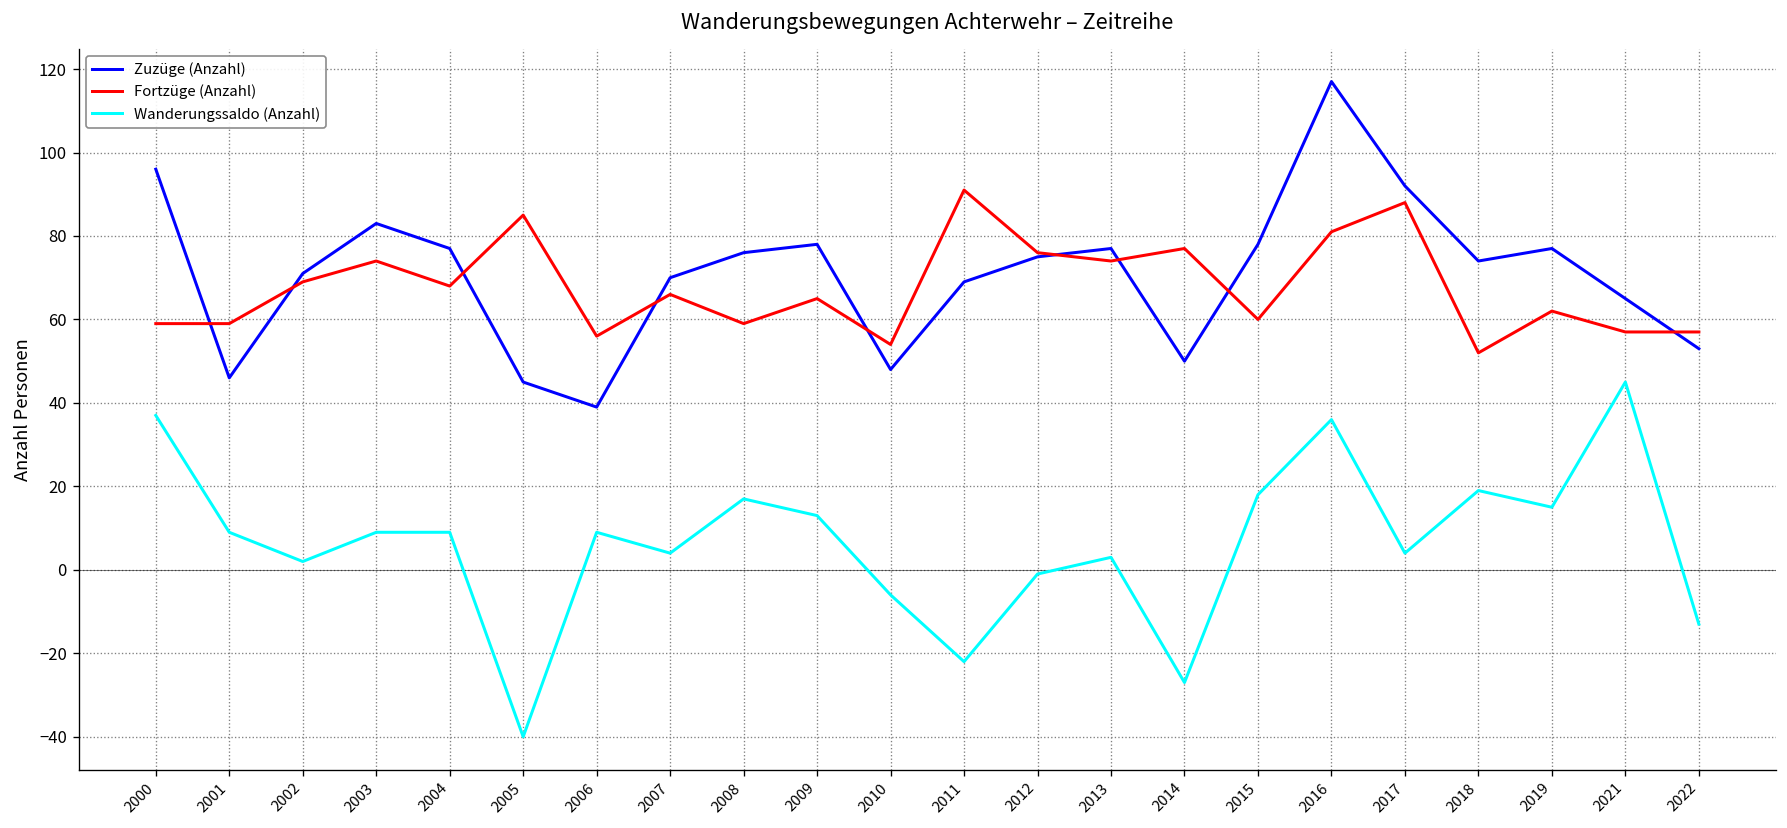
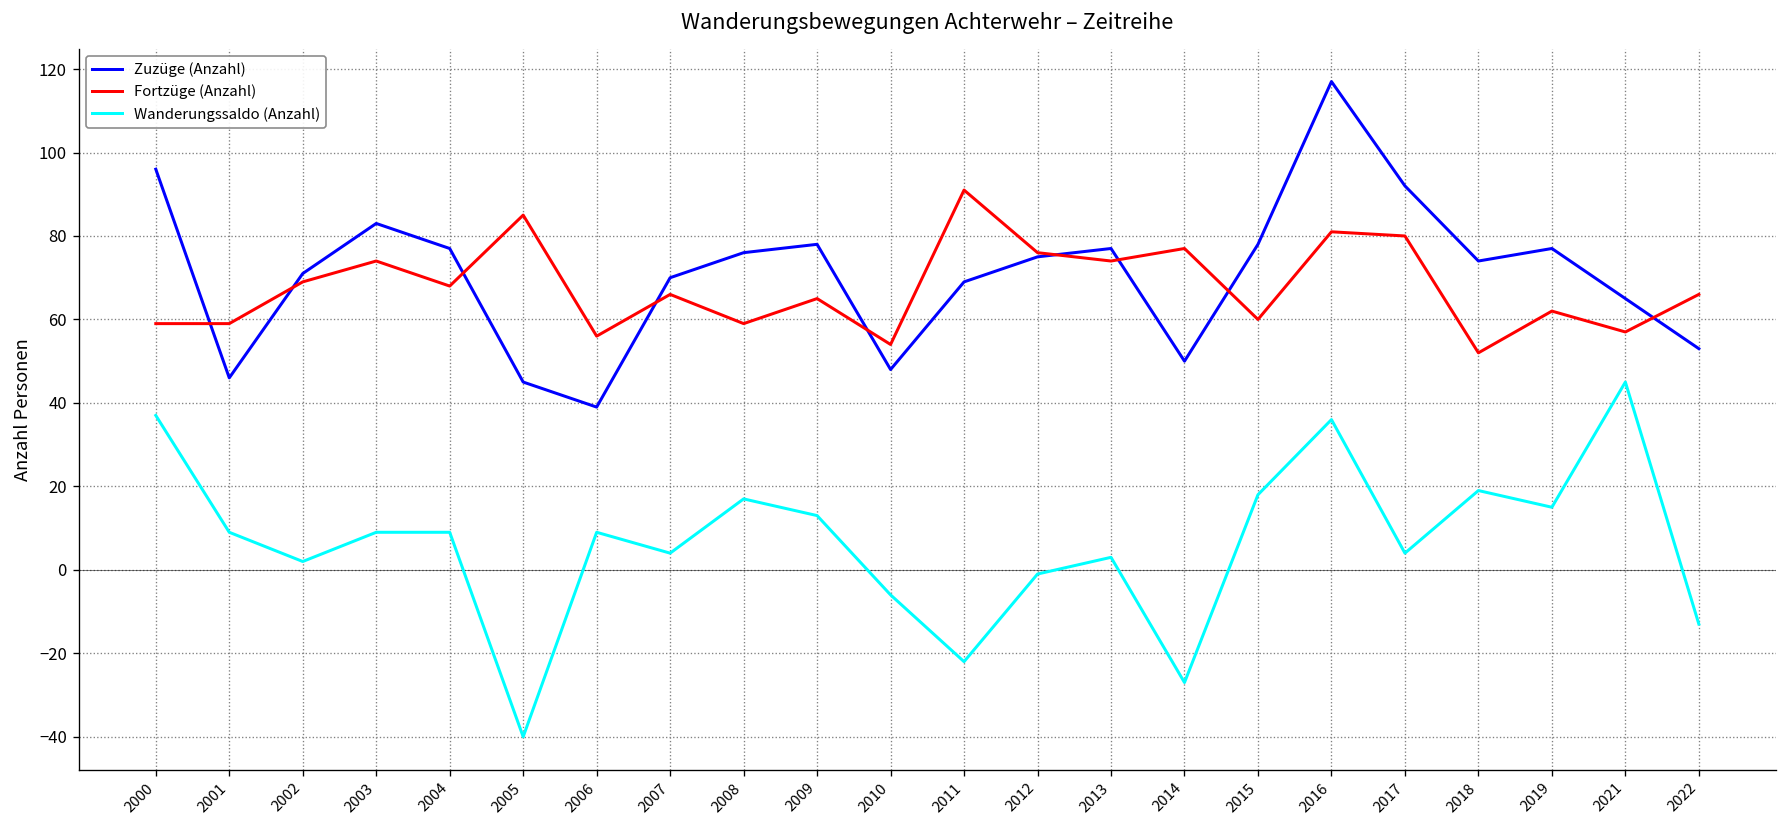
  {
    "Zuzüge (Anzahl)": {
      "2000": 96,
      "2001": 46,
      "2002": 71,
      "2003": 83,
      "2004": 77,
      "2005": 45,
      "2006": 39,
      "2007": 70,
      "2008": 76,
      "2009": 78,
      "2010": 48,
      "2011": 69,
      "2012": 75,
      "2013": 77,
      "2014": 50,
      "2015": 78,
      "2016": 117,
      "2017": 92,
      "2018": 74,
      "2019": 77,
      "2021": 65,
      "2022": 53
    },
    "Fortzüge (Anzahl)": {
      "2000": 59,
      "2001": 59,
      "2002": 69,
      "2003": 74,
      "2004": 68,
      "2005": 85,
      "2006": 56,
      "2007": 66,
      "2008": 59,
      "2009": 65,
      "2010": 54,
      "2011": 91,
      "2012": 76,
      "2013": 74,
      "2014": 77,
      "2015": 60,
      "2016": 81,
-     "2017": 88,
+     "2017": 80,
      "2018": 52,
      "2019": 62,
      "2021": 57,
-     "2022": 57
+     "2022": 66
    },
    "Wanderungssaldo (Anzahl)": {
      "2000": 37,
      "2001": 9,
      "2002": 2,
      "2003": 9,
      "2004": 9,
      "2005": -40,
      "2006": 9,
      "2007": 4,
      "2008": 17,
      "2009": 13,
      "2010": -6,
      "2011": -22,
      "2012": -1,
      "2013": 3,
      "2014": -27,
      "2015": 18,
      "2016": 36,
      "2017": 4,
      "2018": 19,
      "2019": 15,
      "2021": 45,
      "2022": -13
    }
  }
